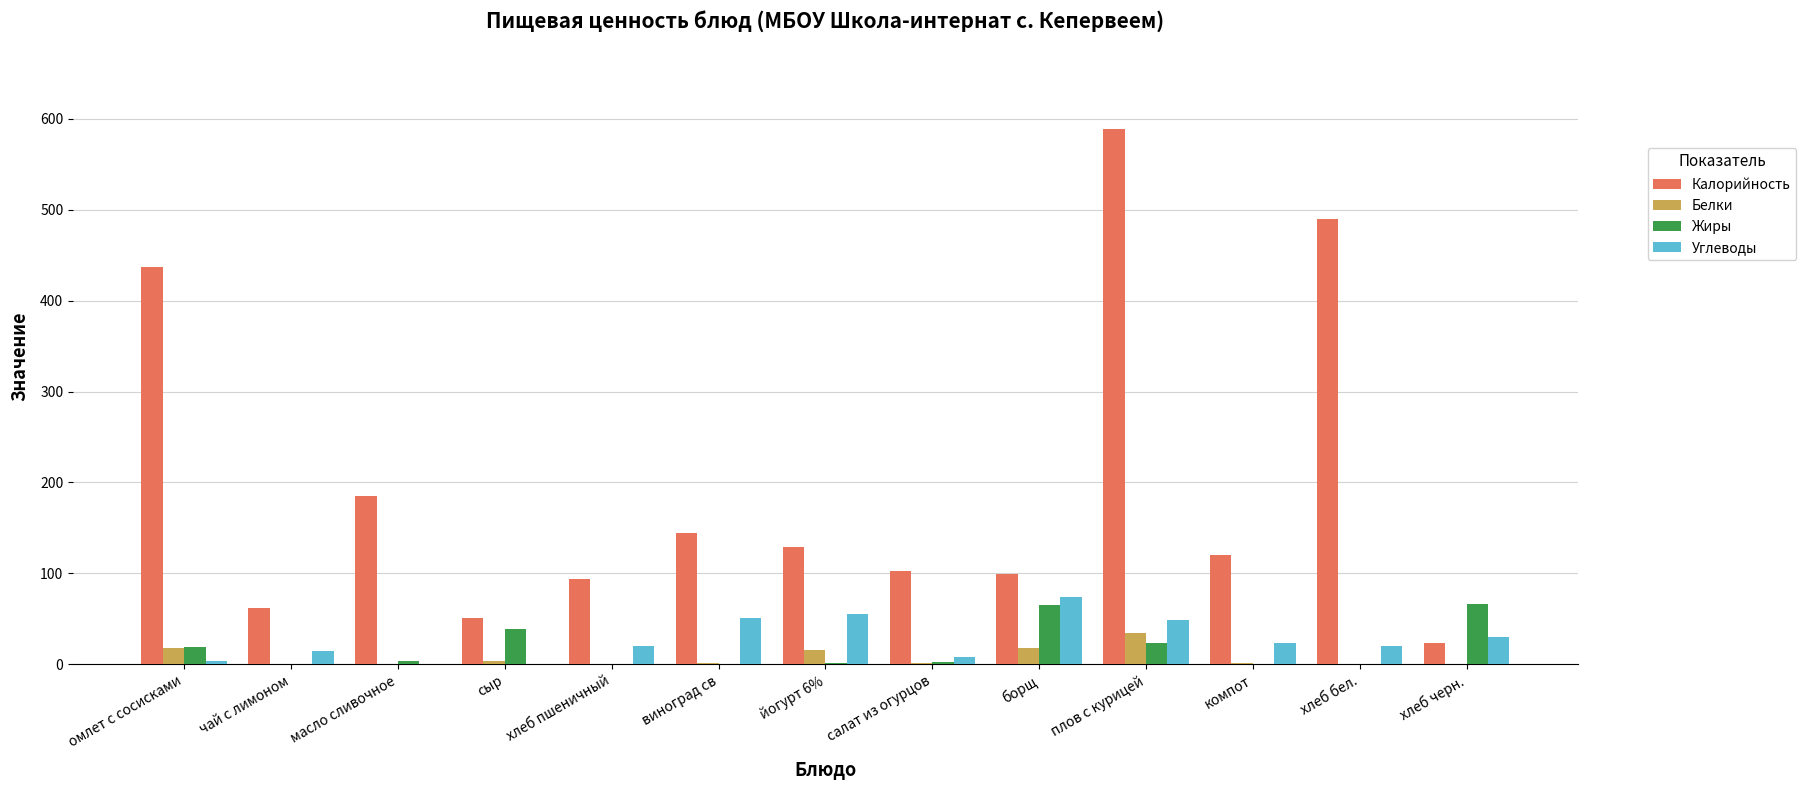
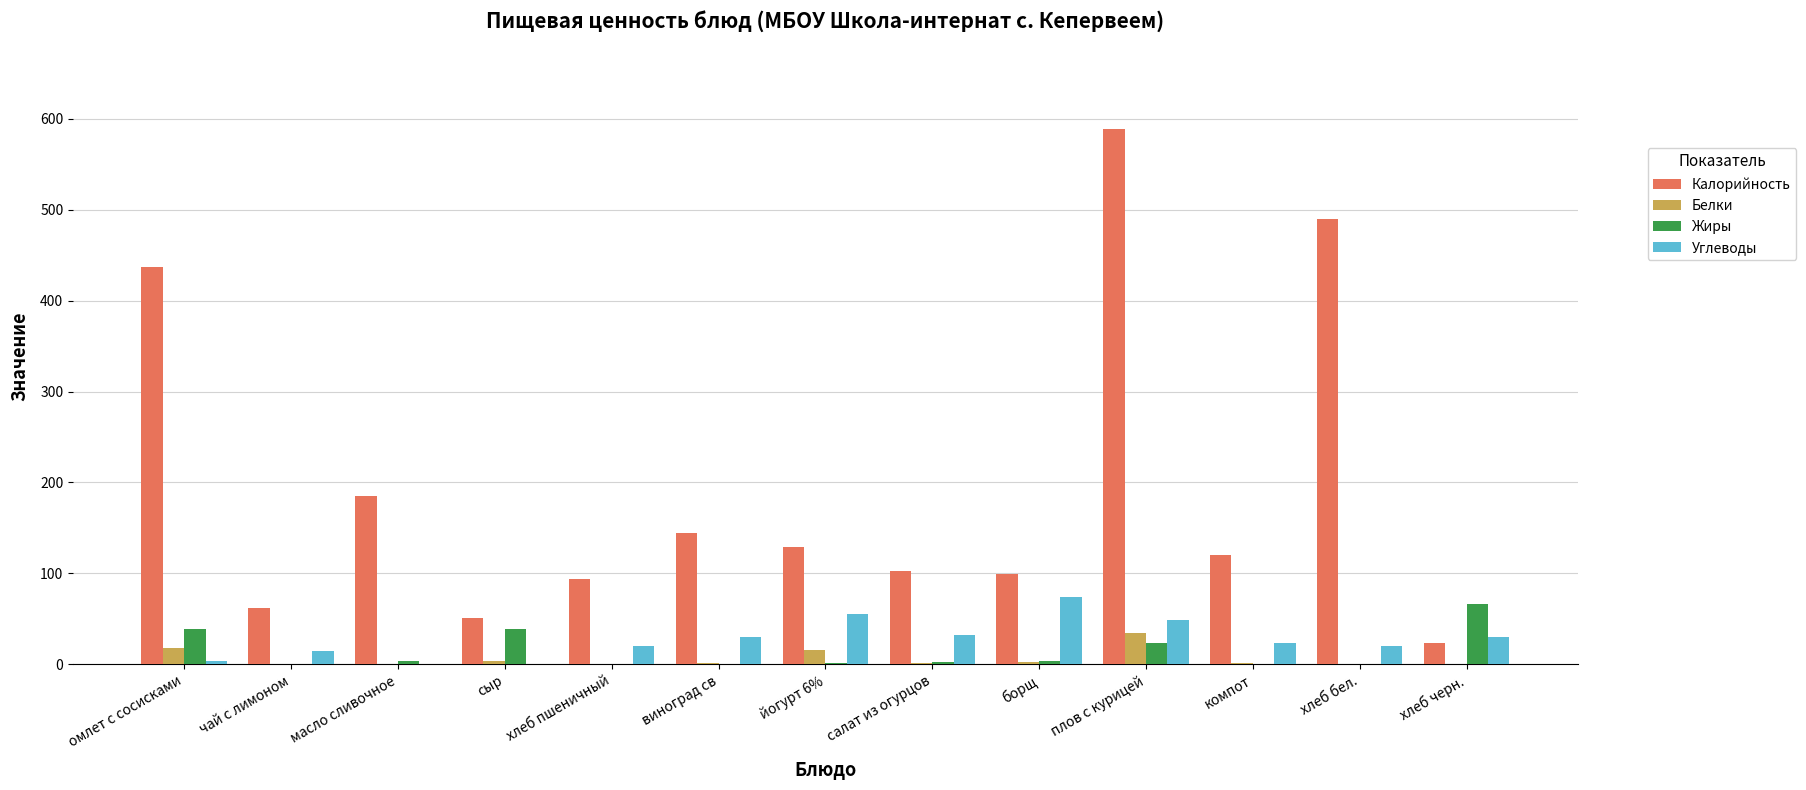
  {
    "Калорийность": {
      "омлет с сосисками": 440,
      "чай с лимоном": 60,
      "масло сливочное": 180,
      "сыр": 50,
      "хлеб пшеничный": 90,
      "виноград св": 140,
      "йогурт 6%": 130,
      "салат из огурцов": 100,
      "борщ": 100,
      "плов с курицей": 590,
      "компот": 120,
      "хлеб бел.": 490,
      "хлеб черн.": 20
    },
    "Белки": {
      "омлет с сосисками": 20,
      "чай с лимоном": 0,
      "масло сливочное": 0,
      "сыр": 0,
      "хлеб пшеничный": 0,
      "йогурт 6%": 20,
-     "борщ": 20,
+     "борщ": 0,
      "плов с курицей": 30,
      "хлеб бел.": 0,
      "хлеб черн.": 0
    },
    "Жиры": {
-     "омлет с сосисками": 20,
+     "омлет с сосисками": 40,
      "чай с лимоном": 0,
      "масло сливочное": 0,
      "сыр": 40,
      "хлеб пшеничный": 0,
      "виноград св": 0,
-     "борщ": 70,
+     "борщ": 0,
      "плов с курицей": 20,
      "компот": 0,
      "хлеб бел.": 0,
      "хлеб черн.": 70
    },
    "Углеводы": {
      "омлет с сосисками": 0,
      "чай с лимоном": 20,
      "масло сливочное": 0,
      "сыр": 0,
      "хлеб пшеничный": 20,
-     "виноград св": 50,
+     "виноград св": 30,
      "йогурт 6%": 60,
-     "салат из огурцов": 10,
+     "салат из огурцов": 30,
      "борщ": 70,
      "плов с курицей": 50,
      "компот": 20,
      "хлеб бел.": 20,
      "хлеб черн.": 30
    }
  }
